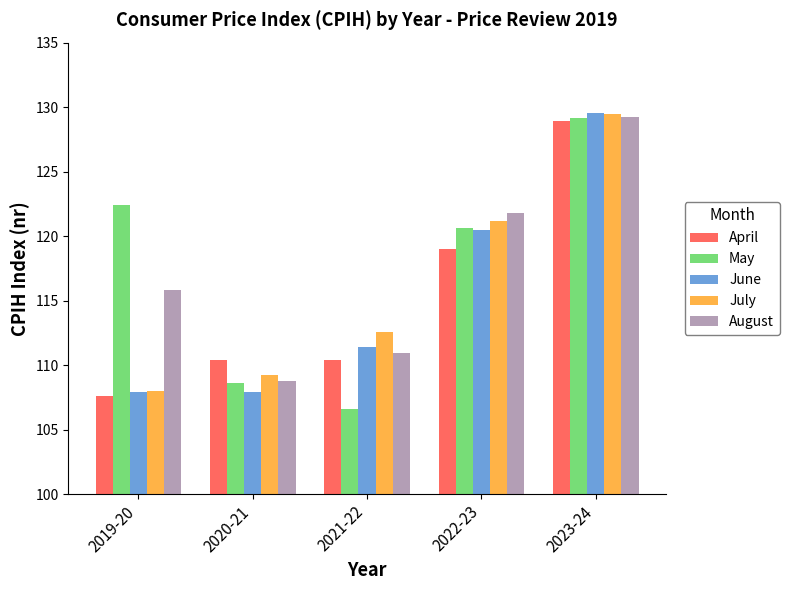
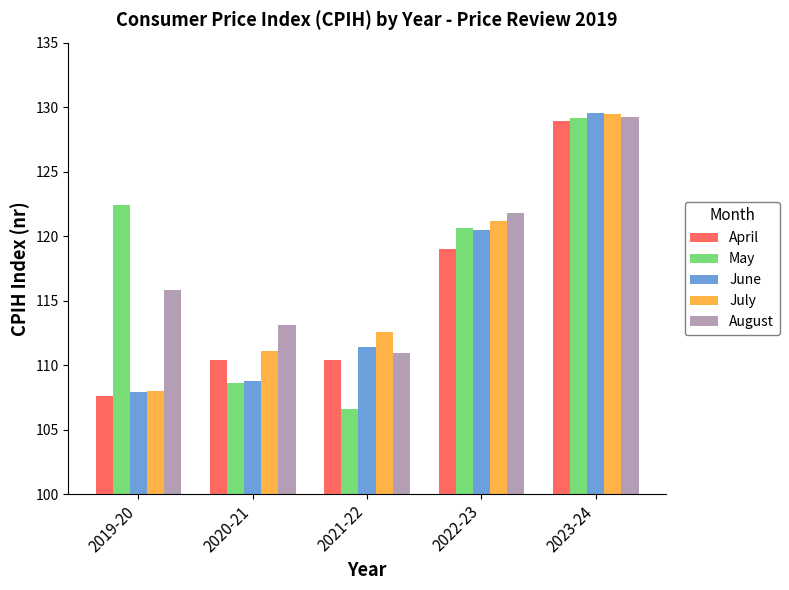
  {
    "April": {
      "2019-20": 107.6,
      "2020-21": 110.4,
      "2021-22": 110.4,
      "2022-23": 119.0,
      "2023-24": 128.9
    },
    "May": {
      "2019-20": 122.4,
      "2020-21": 108.6,
      "2021-22": 106.6,
      "2022-23": 120.6,
      "2023-24": 129.2
    },
    "June": {
      "2019-20": 107.9,
-     "2020-21": 107.9,
+     "2020-21": 108.8,
      "2021-22": 111.4,
      "2022-23": 120.5,
      "2023-24": 129.5
    },
    "July": {
      "2019-20": 108.0,
-     "2020-21": 109.2,
+     "2020-21": 111.1,
      "2021-22": 112.6,
      "2022-23": 121.2,
      "2023-24": 129.4
    },
    "August": {
      "2019-20": 115.8,
-     "2020-21": 108.8,
+     "2020-21": 113.1,
      "2021-22": 110.9,
      "2022-23": 121.8,
      "2023-24": 129.2
    }
  }
